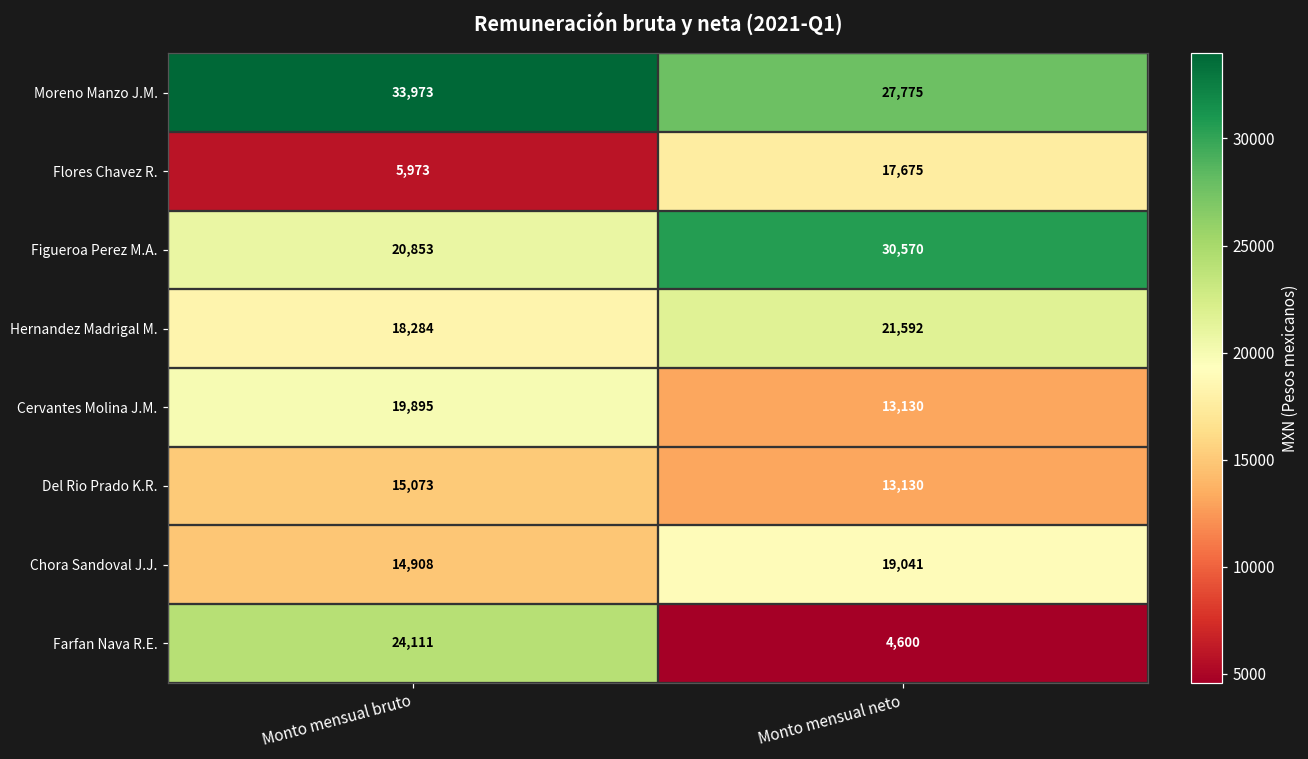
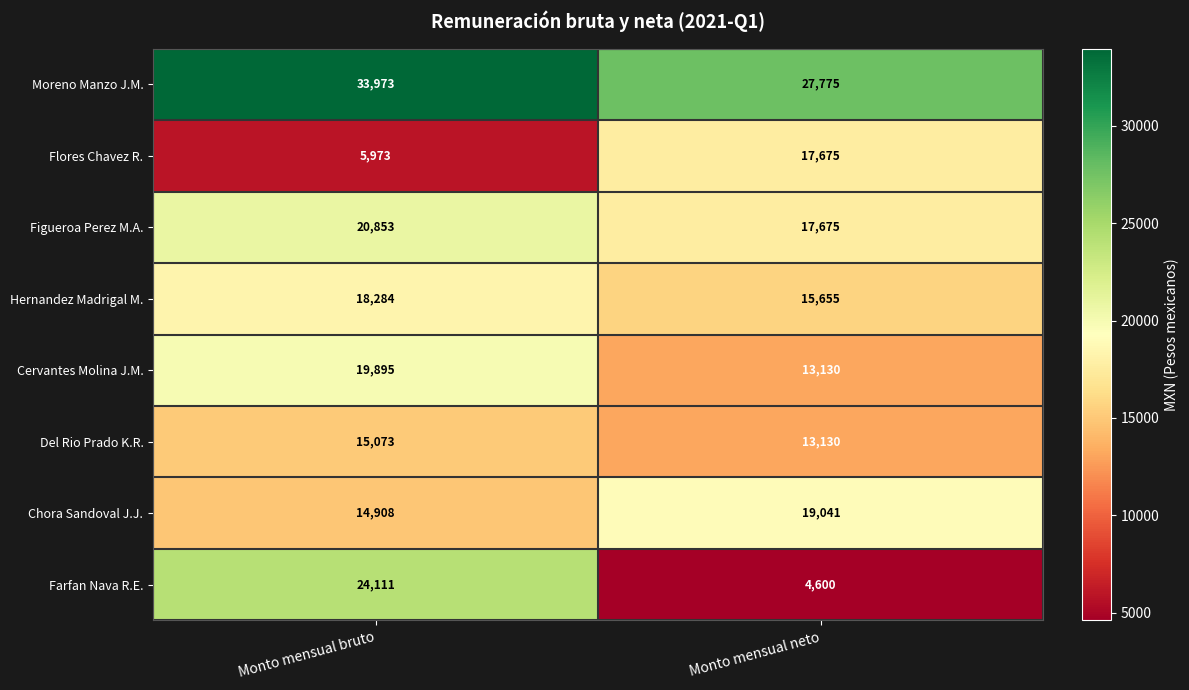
  {
    "Moreno Manzo J.M.": {
      "Monto mensual bruto": "33,973",
      "Monto mensual neto": "27,775"
    },
    "Flores Chavez R.": {
      "Monto mensual bruto": "5,973",
      "Monto mensual neto": "17,675"
    },
    "Figueroa Perez M.A.": {
      "Monto mensual bruto": "20,853",
-     "Monto mensual neto": "30,570"
+     "Monto mensual neto": "17,675"
    },
    "Hernandez Madrigal M.": {
      "Monto mensual bruto": "18,284",
-     "Monto mensual neto": "21,592"
+     "Monto mensual neto": "15,655"
    },
    "Cervantes Molina J.M.": {
      "Monto mensual bruto": "19,895",
      "Monto mensual neto": "13,130"
    },
    "Del Rio Prado K.R.": {
      "Monto mensual bruto": "15,073",
      "Monto mensual neto": "13,130"
    },
    "Chora Sandoval J.J.": {
      "Monto mensual bruto": "14,908",
      "Monto mensual neto": "19,041"
    },
    "Farfan Nava R.E.": {
      "Monto mensual bruto": "24,111",
      "Monto mensual neto": "4,600"
    }
  }
